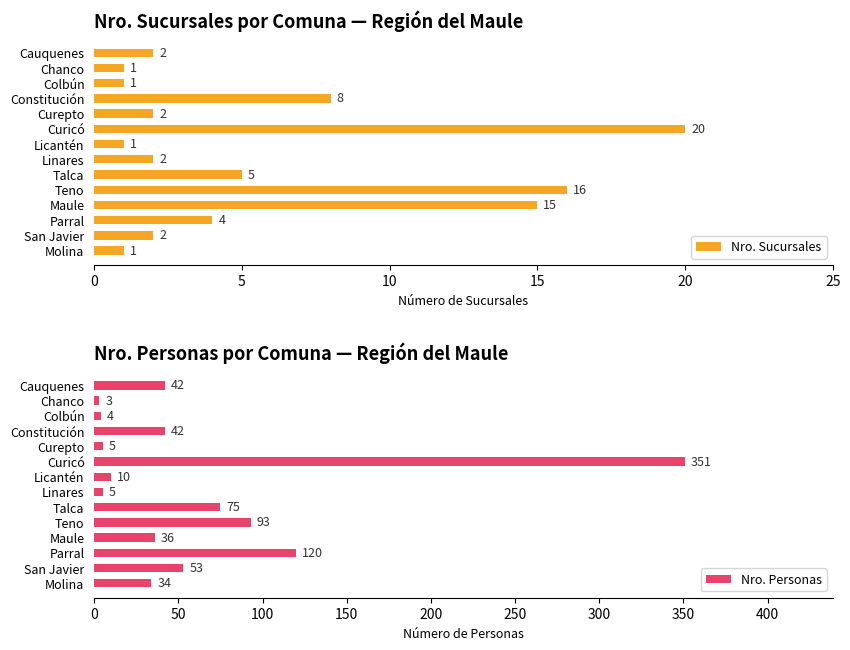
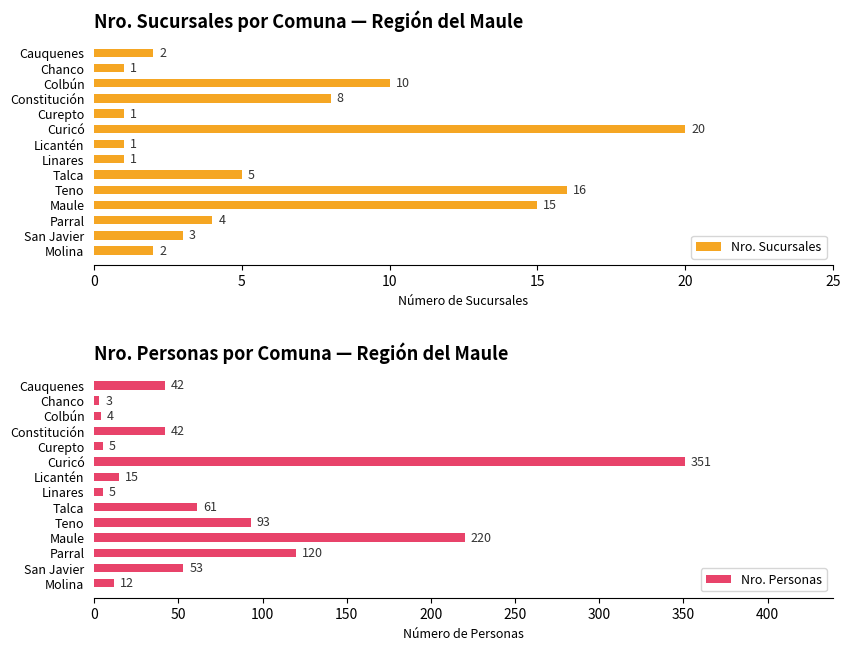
  {
    "Nro. Sucursales por Comuna — Región del Maule": {
      "Cauquenes": 2,
      "Chanco": 1,
-     "Colbún": 1,
+     "Colbún": 10,
      "Constitución": 8,
-     "Curepto": 2,
+     "Curepto": 1,
      "Curicó": 20,
      "Licantén": 1,
-     "Linares": 2,
+     "Linares": 1,
      "Talca": 5,
      "Teno": 16,
      "Maule": 15,
      "Parral": 4,
-     "San Javier": 2,
-     "Molina": 1
+     "San Javier": 3,
+     "Molina": 2
    },
    "Nro. Personas por Comuna — Región del Maule": {
      "Cauquenes": 42,
      "Chanco": 3,
      "Colbún": 4,
      "Constitución": 42,
      "Curepto": 5,
      "Curicó": 351,
-     "Licantén": 10,
+     "Licantén": 15,
      "Linares": 5,
-     "Talca": 75,
+     "Talca": 61,
      "Teno": 93,
-     "Maule": 36,
+     "Maule": 220,
      "Parral": 120,
      "San Javier": 53,
-     "Molina": 34
+     "Molina": 12
    }
  }
